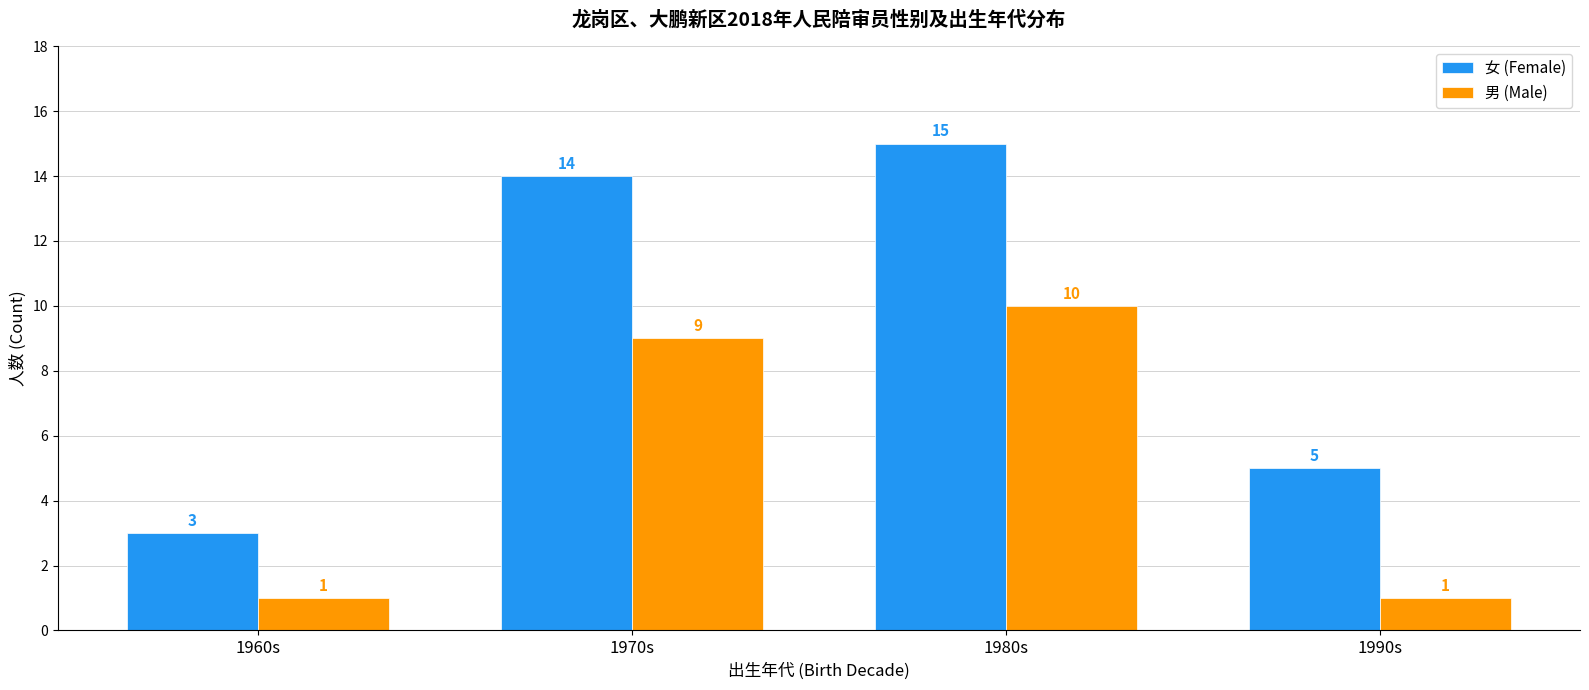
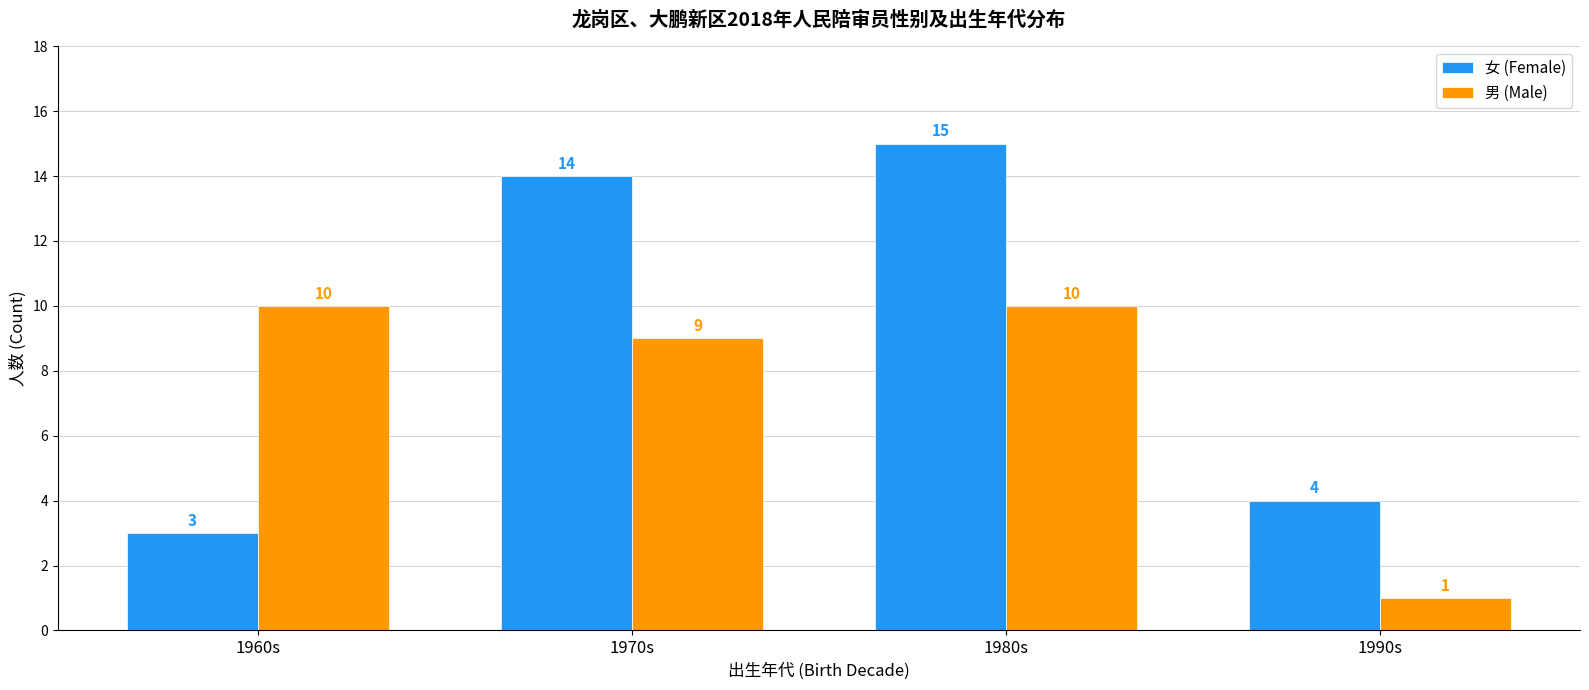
  {
    "女 (Female)": {
      "1960s": 3,
      "1970s": 14,
      "1980s": 15,
-     "1990s": 5
+     "1990s": 4
    },
    "男 (Male)": {
-     "1960s": 1,
+     "1960s": 10,
      "1970s": 9,
      "1980s": 10,
      "1990s": 1
    }
  }
